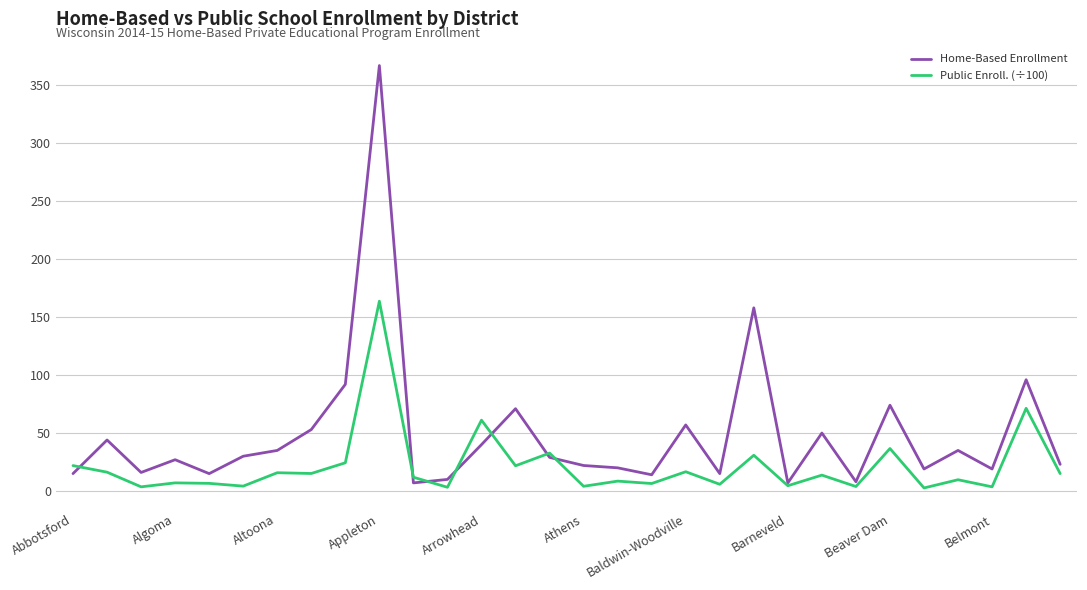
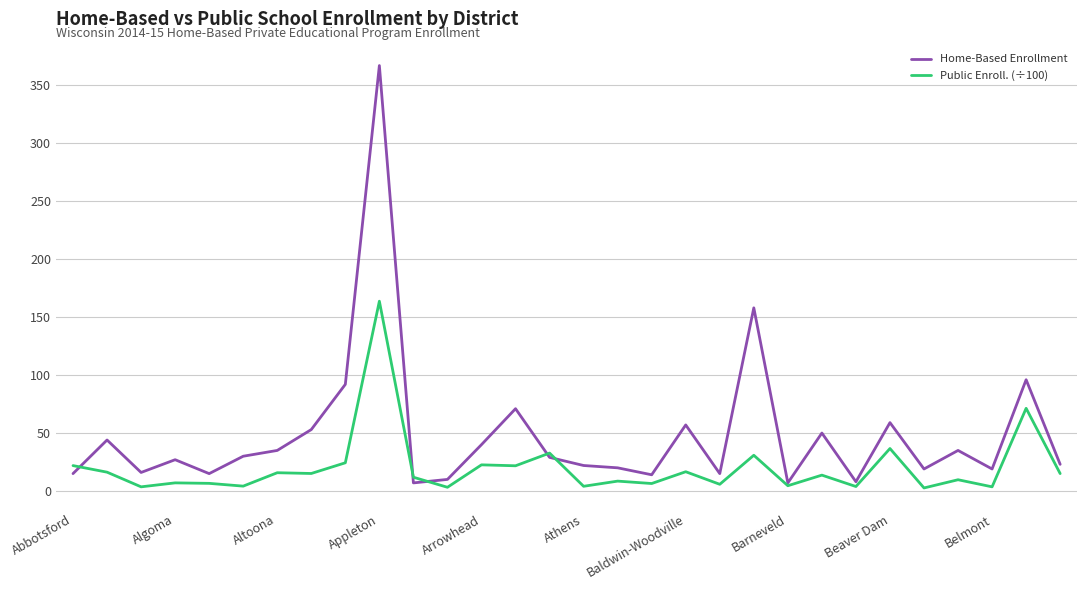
  {
    "Home-Based Enrollment": {
      "Abbotsford": 15,
      "Algoma": 27,
      "Altoona": 35,
      "Appleton": 367,
      "Arrowhead": 40,
      "Athens": 22,
      "Baldwin-Woodville": 57,
      "Barneveld": 7,
-     "Beaver Dam": 74,
+     "Beaver Dam": 59,
      "Belmont": 19
    },
    "Public Enroll. (÷100)": {
      "Abbotsford": 22,
      "Algoma": 7,
      "Altoona": 16,
      "Appleton": 164,
-     "Arrowhead": 61,
+     "Arrowhead": 23,
      "Athens": 4,
      "Baldwin-Woodville": 17,
      "Barneveld": 5,
      "Beaver Dam": 37,
      "Belmont": 4
    }
  }
